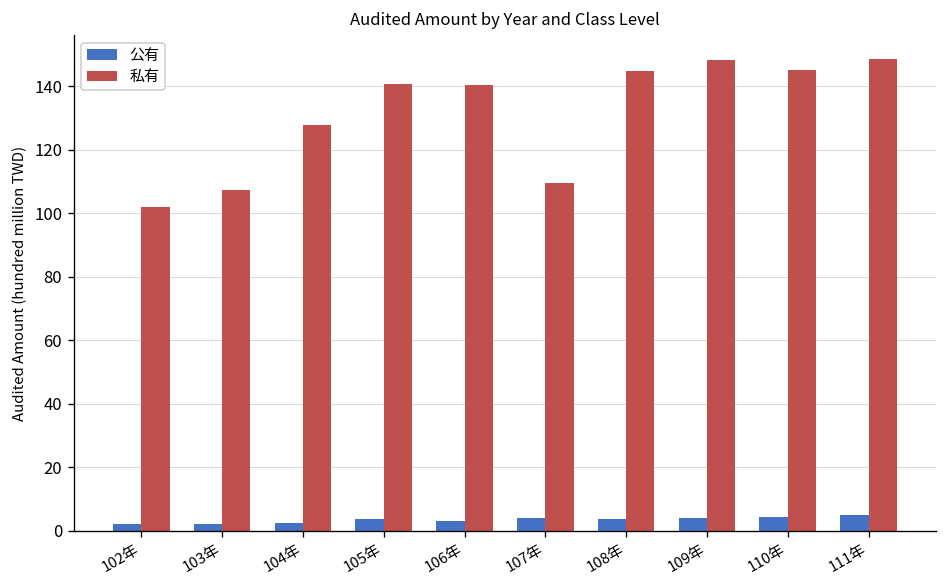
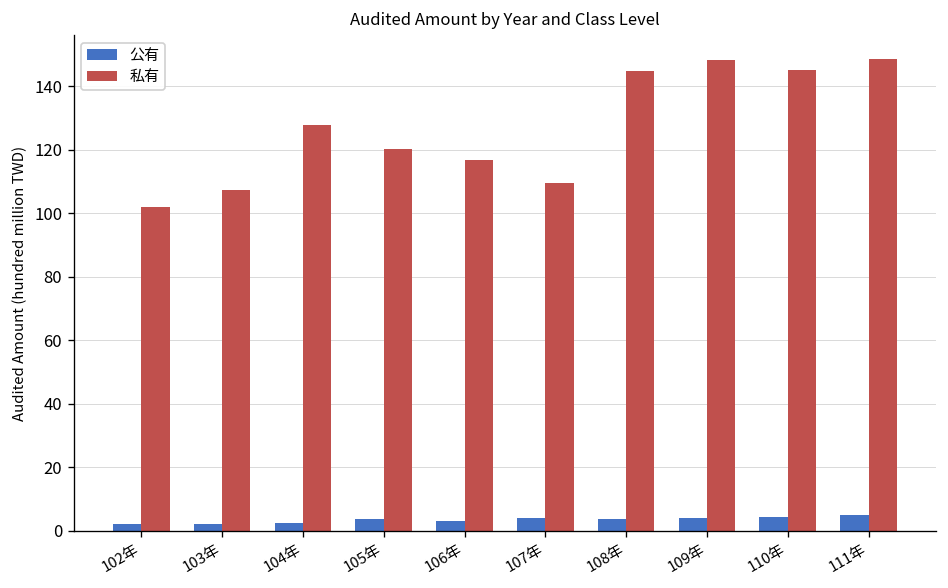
  {
    "公有": {
      "102年": 2,
      "103年": 2,
      "104年": 2,
      "105年": 4,
      "106年": 3,
      "107年": 4,
      "108年": 4,
      "109年": 4,
      "110年": 4,
      "111年": 5
    },
    "私有": {
      "102年": 102,
      "103年": 107,
      "104年": 128,
-     "105年": 141,
-     "106年": 140,
+     "105年": 120,
+     "106年": 117,
      "107年": 110,
      "108年": 145,
      "109年": 148,
      "110年": 145,
      "111年": 149
    }
  }
